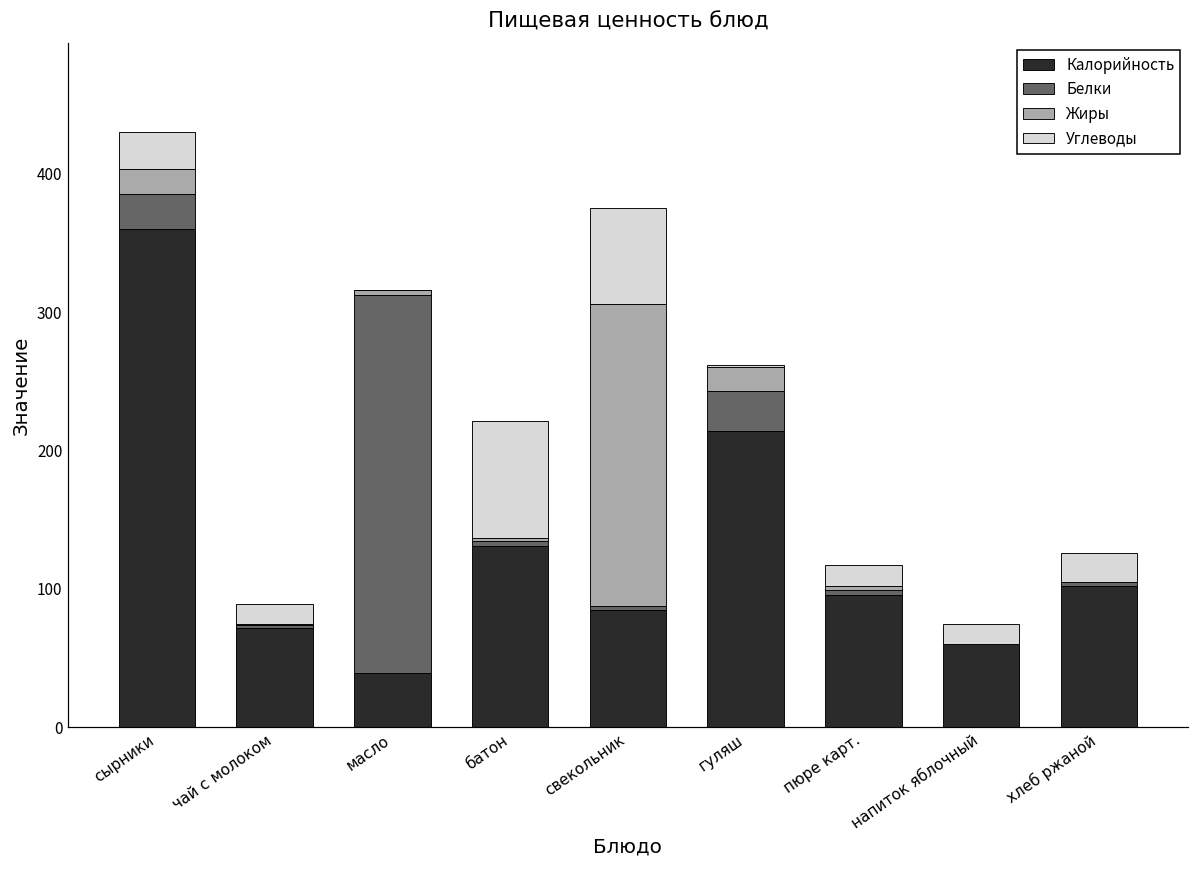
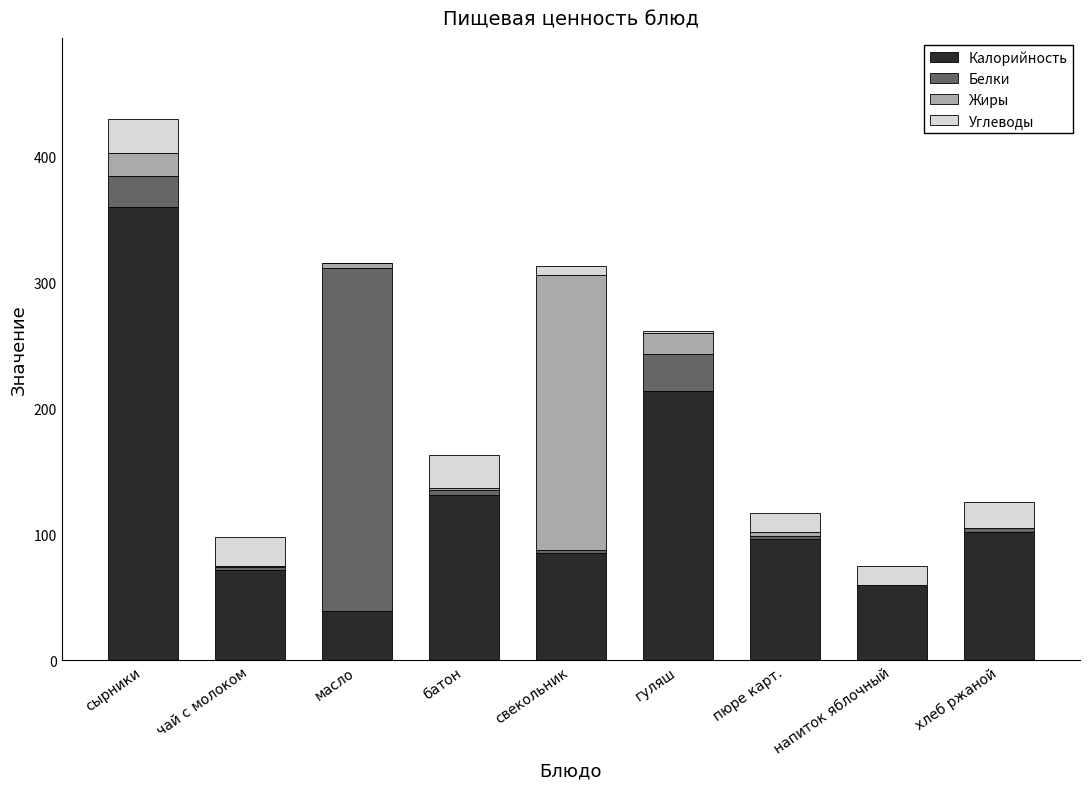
  {
    "Калорийность": {
      "сырники": 360,
      "чай с молоком": 72,
      "масло": 39,
      "батон": 131,
      "свекольник": 85,
      "гуляш": 214,
      "пюре карт.": 96,
      "напиток яблочный": 60,
      "хлеб ржаной": 102
    },
    "Белки": {
      "сырники": 25,
      "чай с молоком": 2,
      "масло": 273,
      "батон": 4,
      "свекольник": 3,
      "гуляш": 29,
      "пюре карт.": 3,
      "напиток яблочный": 0,
      "хлеб ржаной": 3
    },
    "Жиры": {
      "сырники": 18,
      "масло": 4,
      "батон": 2,
      "свекольник": 218,
      "гуляш": 17,
      "пюре карт.": 3,
      "напиток яблочный": 0,
      "хлеб ржаной": 0
    },
    "Углеводы": {
      "сырники": 27,
-     "чай с молоком": 14,
+     "чай с молоком": 23,
      "масло": 0,
-     "батон": 84,
-     "свекольник": 69,
+     "батон": 26,
+     "свекольник": 7,
      "гуляш": 2,
      "пюре карт.": 15,
      "напиток яблочный": 15,
      "хлеб ржаной": 21
    }
  }
